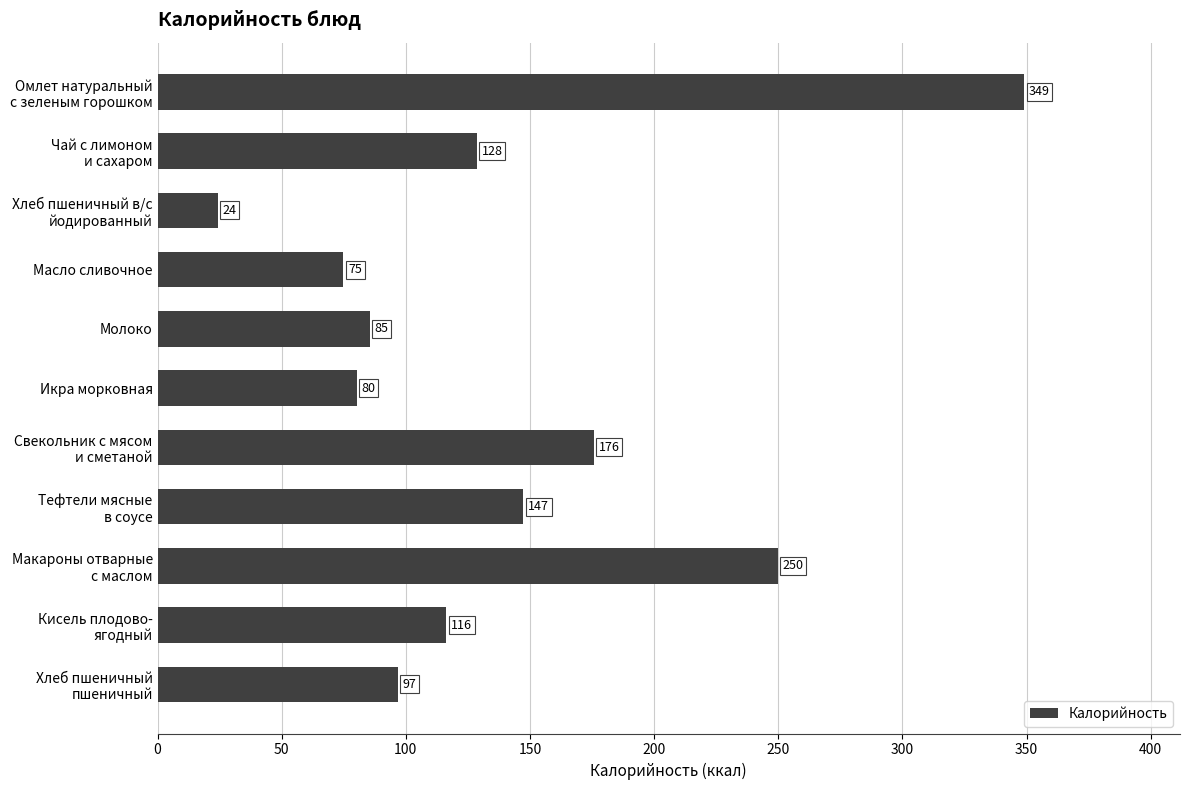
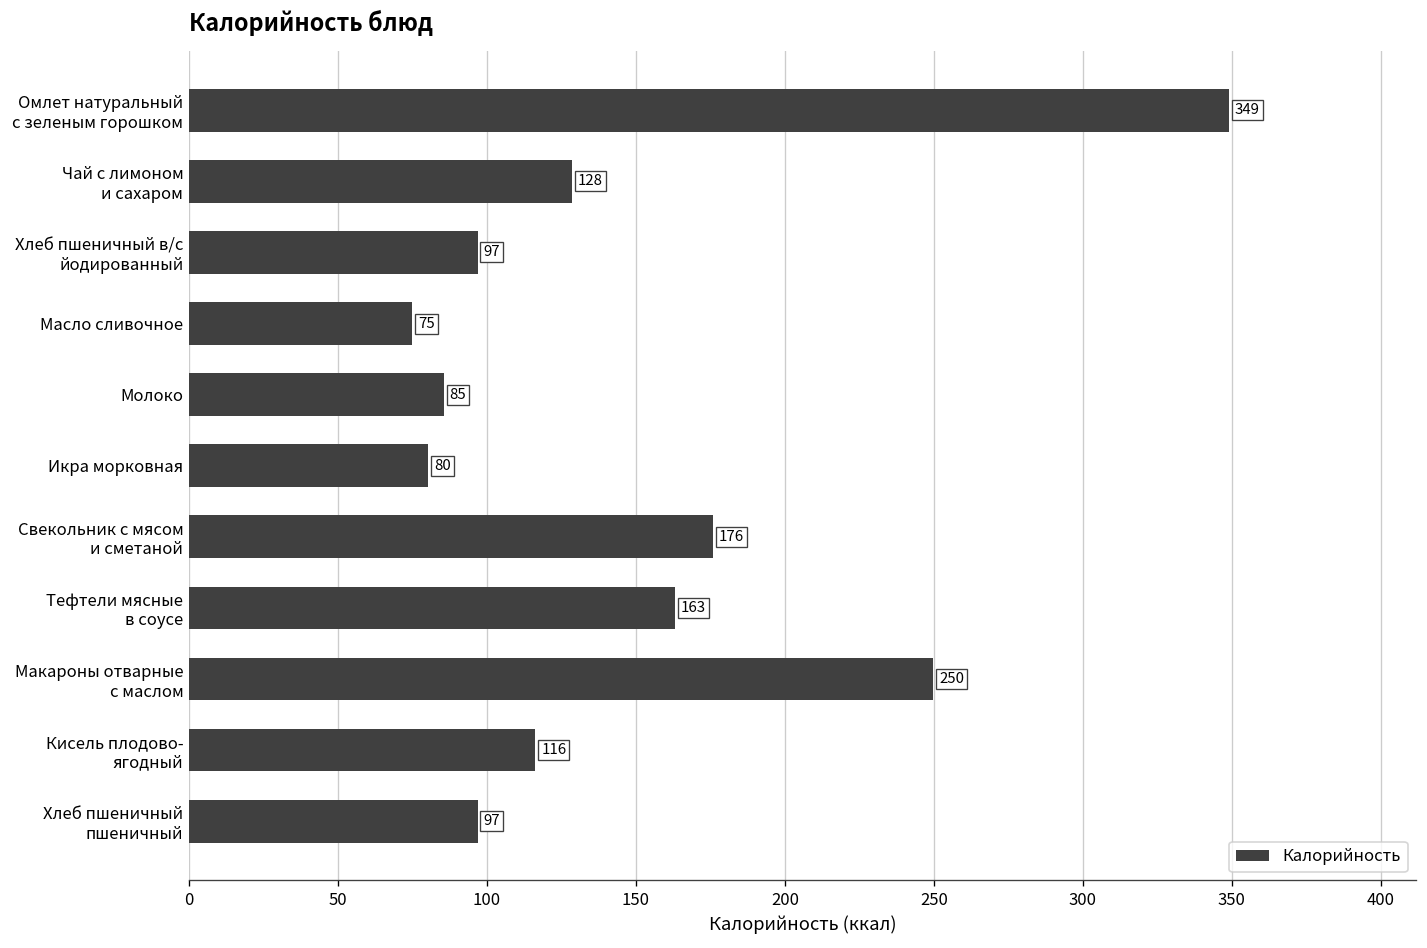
  {
-   "Хлеб пшеничный в/с йодированный": 24,
-   "Тефтели мясные в соусе": 147
+   "Хлеб пшеничный в/с йодированный": 97,
+   "Тефтели мясные в соусе": 163
  }
